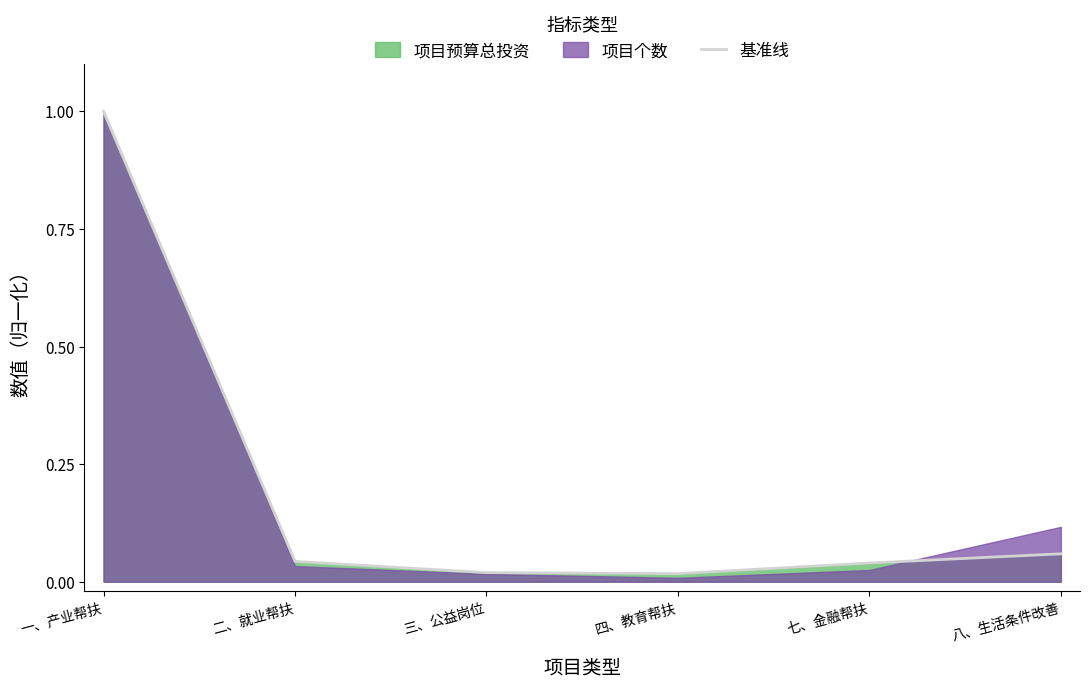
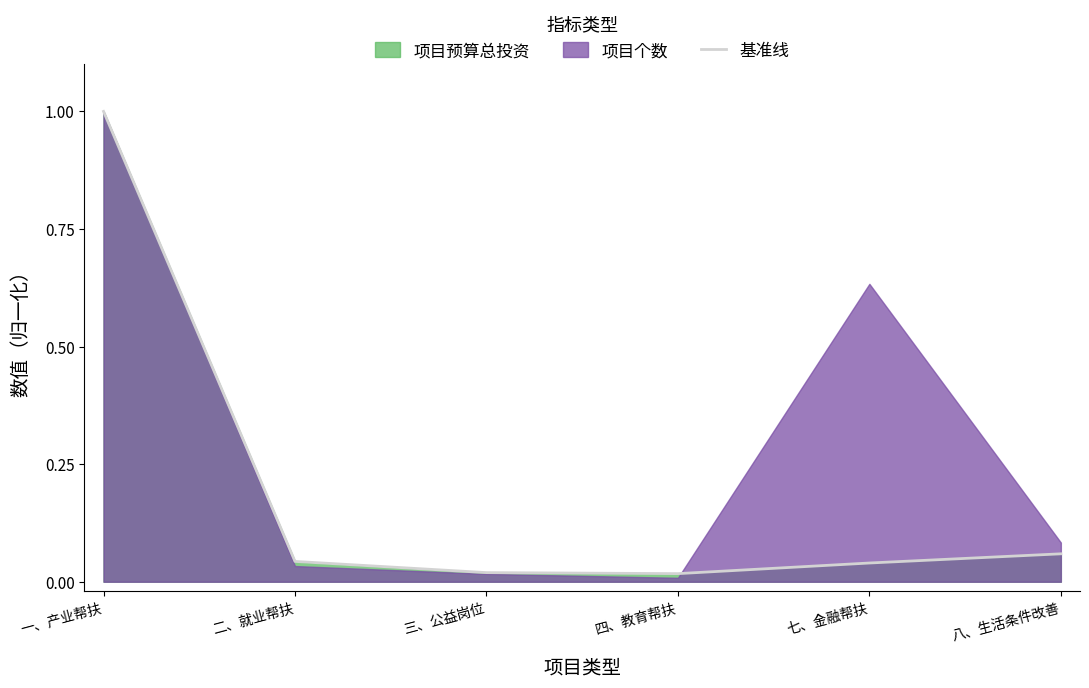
  {
    "项目预算总投资": {
      "二、就业帮扶": 0.04,
      "四、教育帮扶": 0.02,
      "七、金融帮扶": 0.04,
      "八、生活条件改善": 0.06
    },
    "项目个数": {
      "二、就业帮扶": 0.03,
      "四、教育帮扶": 0.01,
-     "七、金融帮扶": 0.03,
-     "八、生活条件改善": 0.12
+     "七、金融帮扶": 0.63,
+     "八、生活条件改善": 0.08
    }
  }
